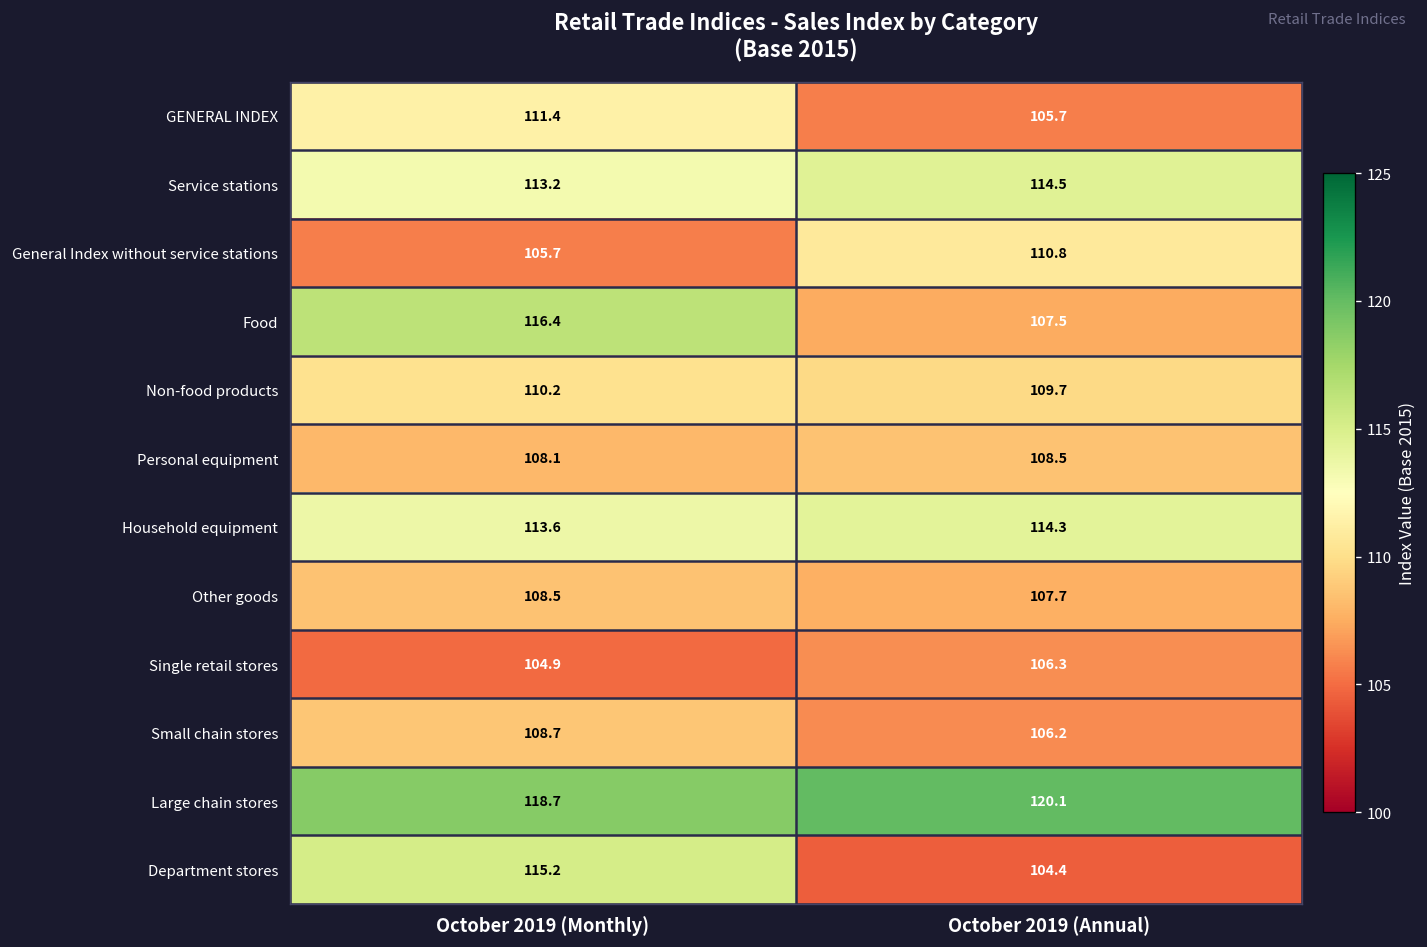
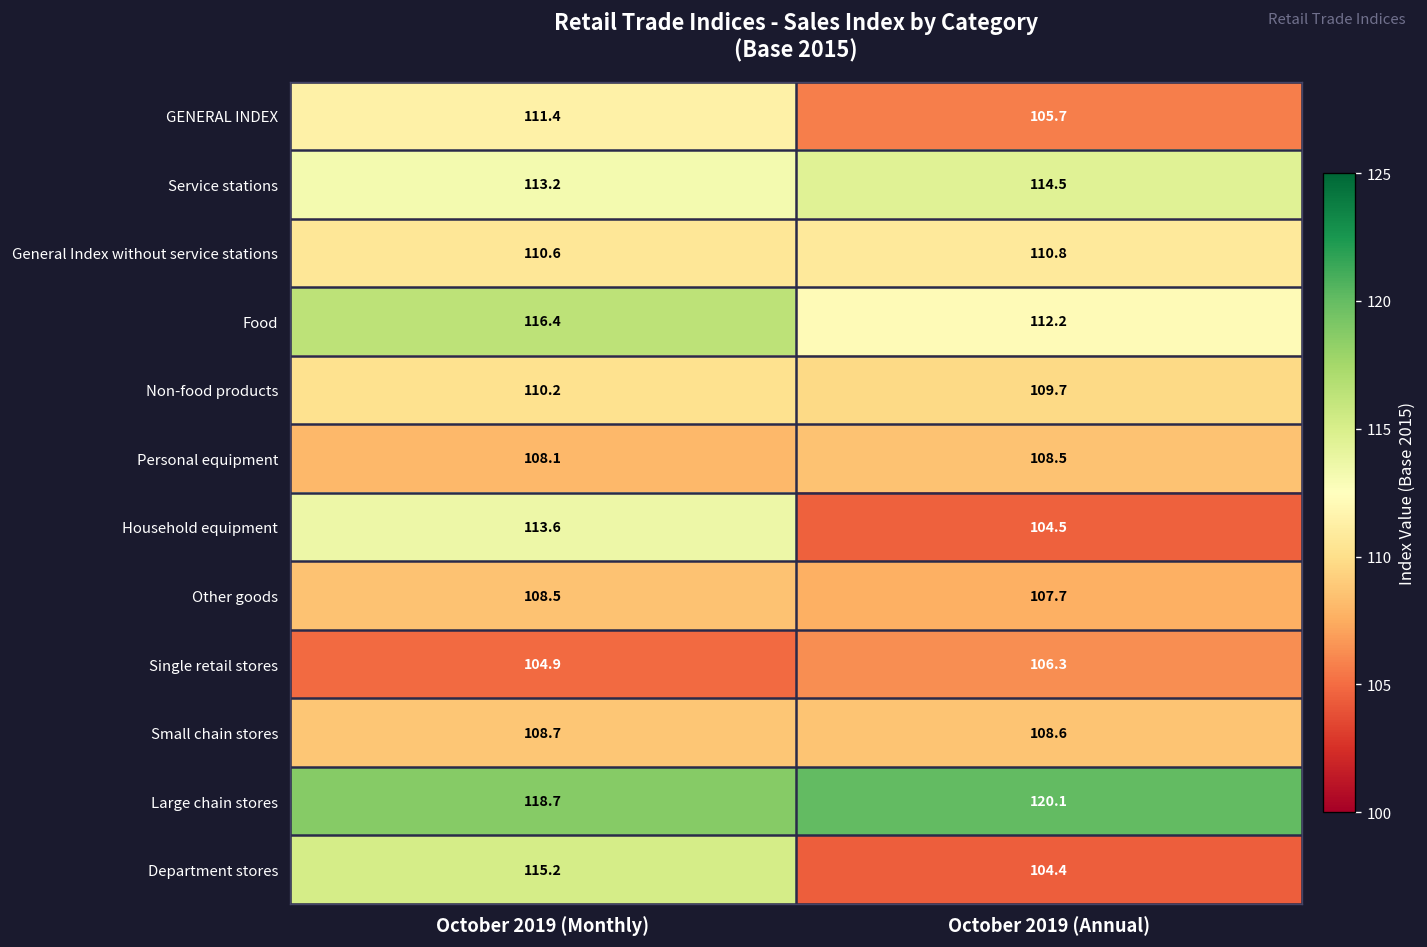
  {
    "GENERAL INDEX": {
      "October 2019 (Monthly)": 111.4,
      "October 2019 (Annual)": 105.7
    },
    "Service stations": {
      "October 2019 (Monthly)": 113.2,
      "October 2019 (Annual)": 114.5
    },
    "General Index without service stations": {
-     "October 2019 (Monthly)": 105.7,
+     "October 2019 (Monthly)": 110.6,
      "October 2019 (Annual)": 110.8
    },
    "Food": {
      "October 2019 (Monthly)": 116.4,
-     "October 2019 (Annual)": 107.5
+     "October 2019 (Annual)": 112.2
    },
    "Non-food products": {
      "October 2019 (Monthly)": 110.2,
      "October 2019 (Annual)": 109.7
    },
    "Personal equipment": {
      "October 2019 (Monthly)": 108.1,
      "October 2019 (Annual)": 108.5
    },
    "Household equipment": {
      "October 2019 (Monthly)": 113.6,
-     "October 2019 (Annual)": 114.3
+     "October 2019 (Annual)": 104.5
    },
    "Other goods": {
      "October 2019 (Monthly)": 108.5,
      "October 2019 (Annual)": 107.7
    },
    "Single retail stores": {
      "October 2019 (Monthly)": 104.9,
      "October 2019 (Annual)": 106.3
    },
    "Small chain stores": {
      "October 2019 (Monthly)": 108.7,
-     "October 2019 (Annual)": 106.2
+     "October 2019 (Annual)": 108.6
    },
    "Large chain stores": {
      "October 2019 (Monthly)": 118.7,
      "October 2019 (Annual)": 120.1
    },
    "Department stores": {
      "October 2019 (Monthly)": 115.2,
      "October 2019 (Annual)": 104.4
    }
  }
